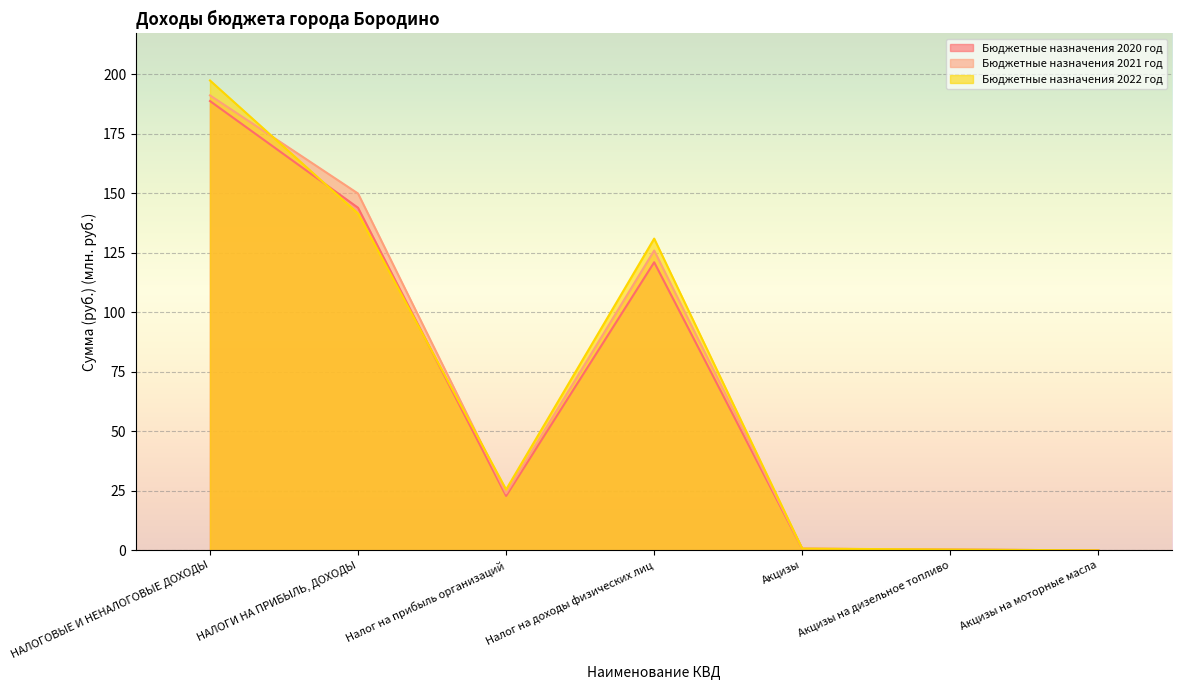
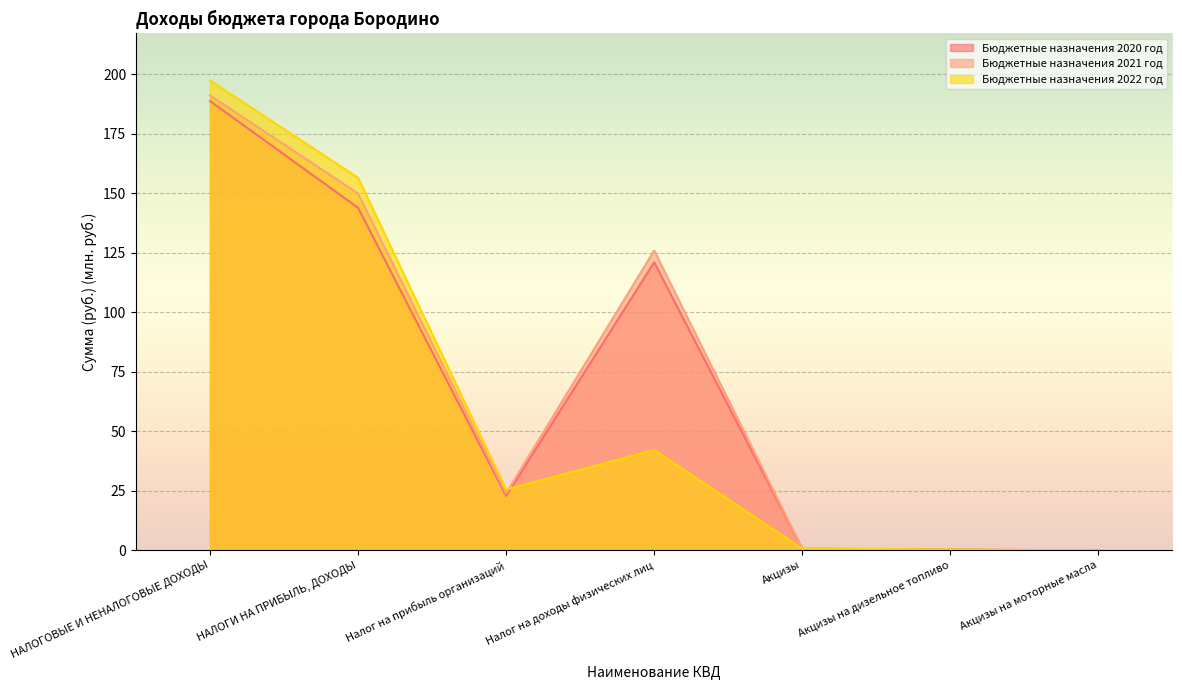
  {
    "Бюджетные назначения 2022 год": {
      "НАЛОГОВЫЕ И НЕНАЛОГОВЫЕ ДОХОДЫ": 197,
-     "НАЛОГИ НА ПРИБЫЛЬ, ДОХОДЫ": 141,
+     "НАЛОГИ НА ПРИБЫЛЬ, ДОХОДЫ": 157,
      "Налог на прибыль организаций": 26,
-     "Налог на доходы физических лиц": 131
+     "Налог на доходы физических лиц": 42
    }
  }
